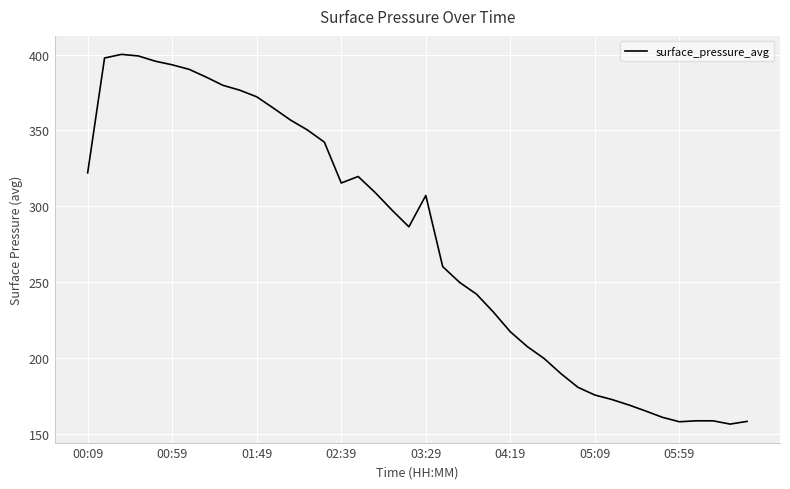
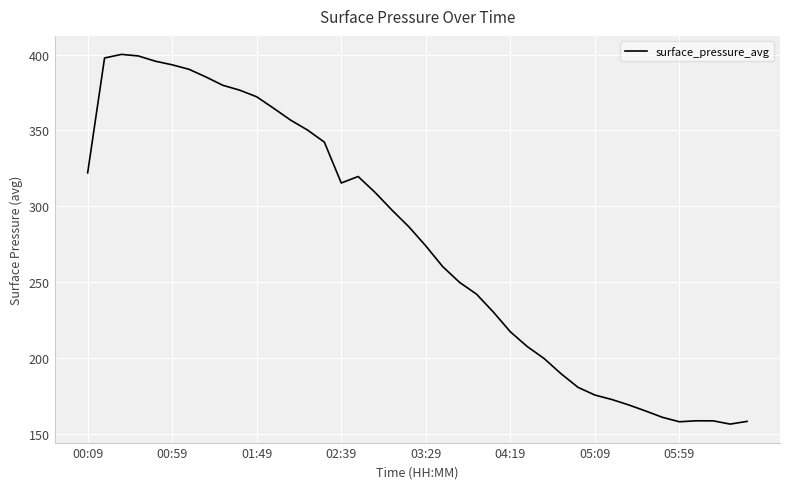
  {
    "00:09": 322,
    "00:59": 393,
    "01:49": 372,
    "02:39": 315,
-   "03:29": 307,
+   "03:29": 274,
    "04:19": 217,
    "05:09": 176,
    "05:59": 158
  }
